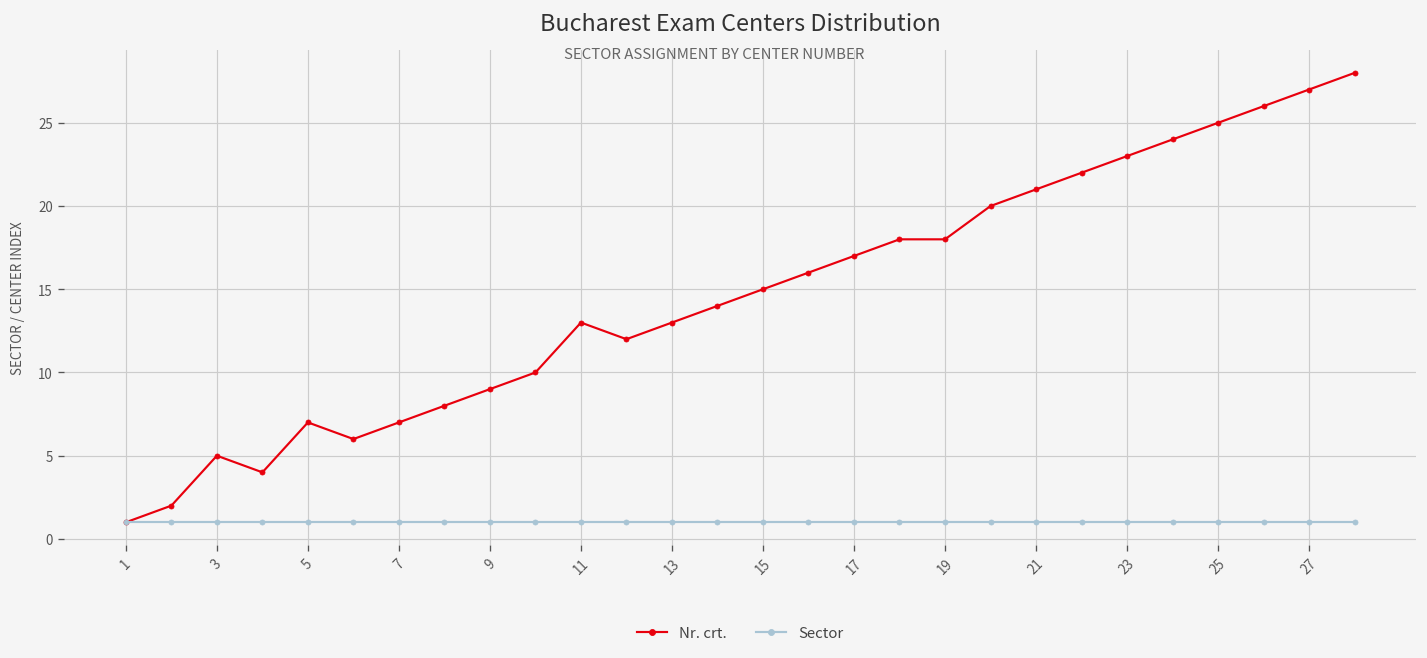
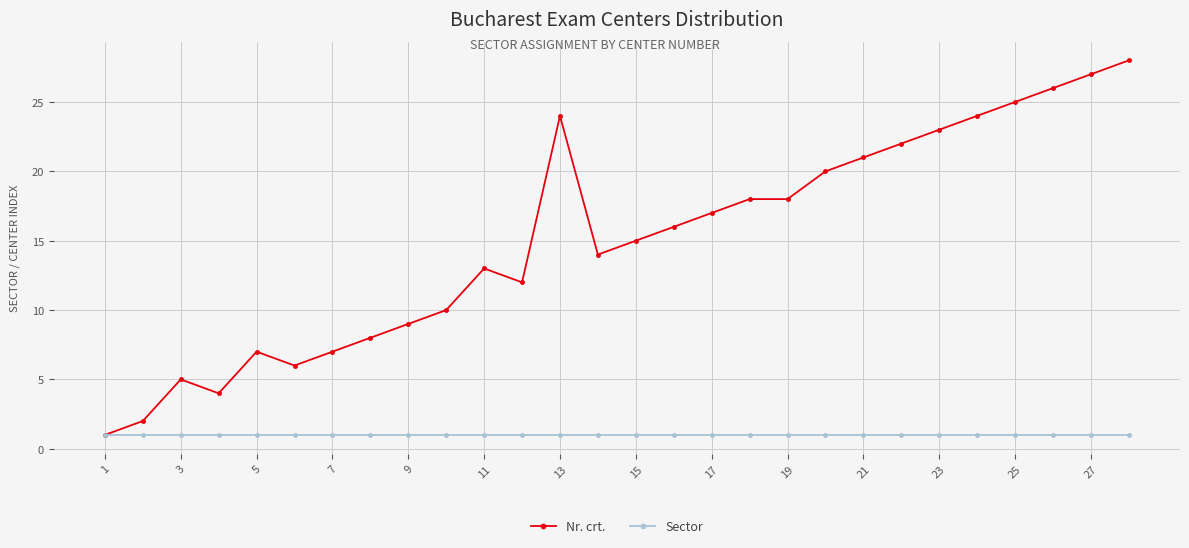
  {
    "Nr. crt.": {
      "3": 5,
      "5": 7,
      "7": 7,
      "9": 9,
      "11": 13,
-     "13": 13,
+     "13": 24,
      "15": 15,
      "17": 17,
      "19": 18,
      "21": 21,
      "23": 23,
      "25": 25,
      "27": 27
    },
    "Sector": {
      "3": 1,
      "5": 1,
      "7": 1,
      "9": 1,
      "11": 1,
      "13": 1,
      "15": 1,
      "17": 1,
      "19": 1,
      "21": 1,
      "23": 1,
      "25": 1,
      "27": 1
    }
  }
